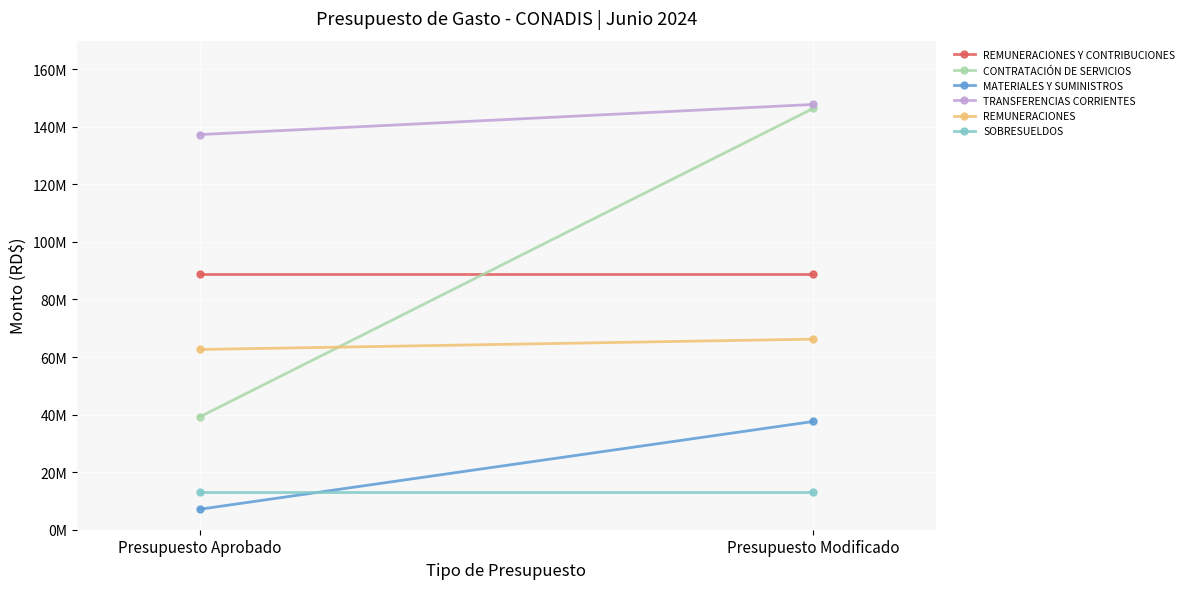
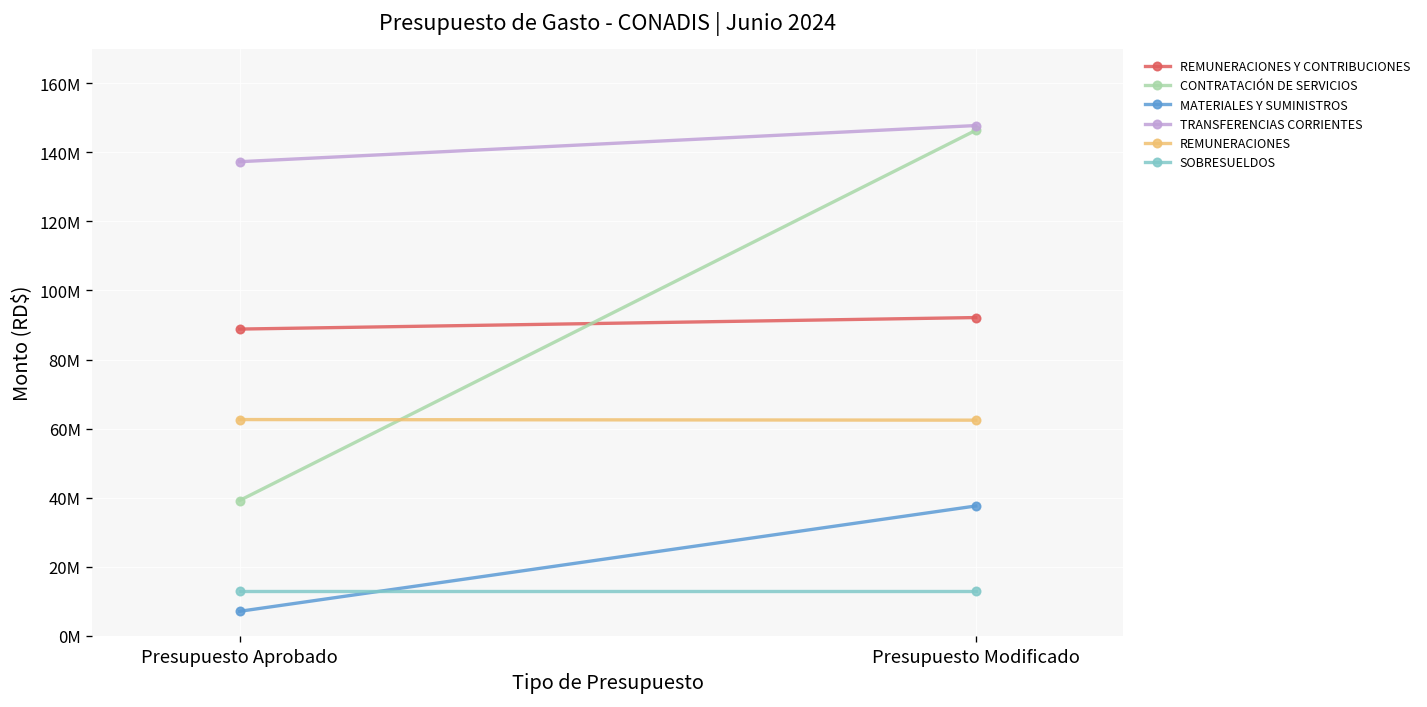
  {
    "REMUNERACIONES Y CONTRIBUCIONES": {
      "Presupuesto Aprobado": 89000000,
-     "Presupuesto Modificado": 89000000
+     "Presupuesto Modificado": 92000000
    },
    "TRANSFERENCIAS CORRIENTES": {
      "Presupuesto Aprobado": 137000000,
      "Presupuesto Modificado": 148000000
    },
    "REMUNERACIONES": {
      "Presupuesto Aprobado": 63000000,
-     "Presupuesto Modificado": 66000000
+     "Presupuesto Modificado": 62000000
    }
  }
